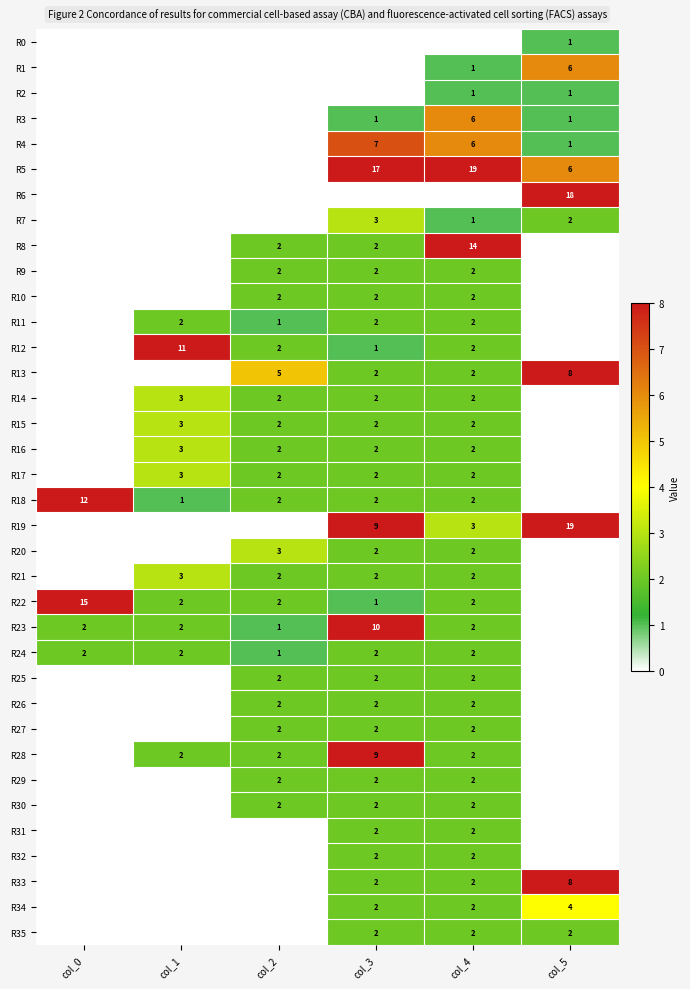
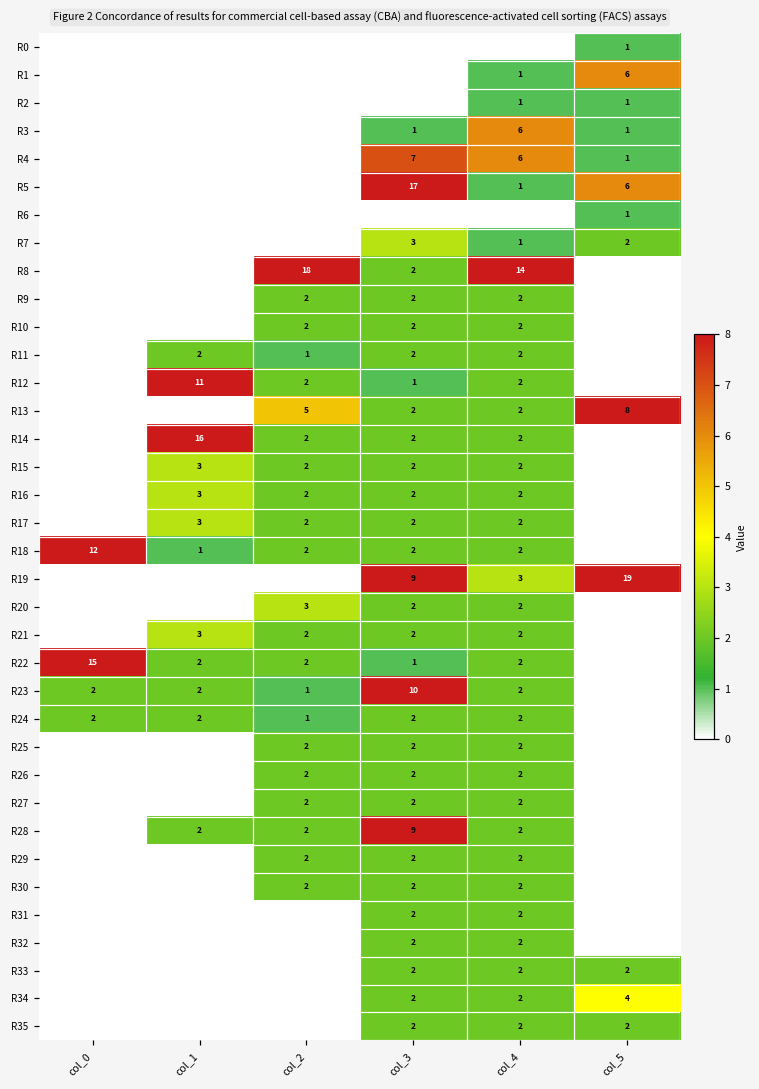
  {
    "R0": {
      "col_5": 1
    },
    "R1": {
      "col_4": 1,
      "col_5": 6
    },
    "R2": {
      "col_4": 1,
      "col_5": 1
    },
    "R3": {
      "col_3": 1,
      "col_4": 6,
      "col_5": 1
    },
    "R4": {
      "col_3": 7,
      "col_4": 6,
      "col_5": 1
    },
    "R5": {
      "col_3": 17,
-     "col_4": 19,
+     "col_4": 1,
      "col_5": 6
    },
    "R6": {
-     "col_5": 18
+     "col_5": 1
    },
    "R7": {
      "col_3": 3,
      "col_4": 1,
      "col_5": 2
    },
    "R8": {
-     "col_2": 2,
+     "col_2": 18,
      "col_3": 2,
      "col_4": 14
    },
    "R9": {
      "col_2": 2,
      "col_3": 2,
      "col_4": 2
    },
    "R10": {
      "col_2": 2,
      "col_3": 2,
      "col_4": 2
    },
    "R11": {
      "col_1": 2,
      "col_2": 1,
      "col_3": 2,
      "col_4": 2
    },
    "R12": {
      "col_1": 11,
      "col_2": 2,
      "col_3": 1,
      "col_4": 2
    },
    "R13": {
      "col_2": 5,
      "col_3": 2,
      "col_4": 2,
      "col_5": 8
    },
    "R14": {
-     "col_1": 3,
+     "col_1": 16,
      "col_2": 2,
      "col_3": 2,
      "col_4": 2
    },
    "R15": {
      "col_1": 3,
      "col_2": 2,
      "col_3": 2,
      "col_4": 2
    },
    "R16": {
      "col_1": 3,
      "col_2": 2,
      "col_3": 2,
      "col_4": 2
    },
    "R17": {
      "col_1": 3,
      "col_2": 2,
      "col_3": 2,
      "col_4": 2
    },
    "R18": {
      "col_0": 12,
      "col_1": 1,
      "col_2": 2,
      "col_3": 2,
      "col_4": 2
    },
    "R19": {
      "col_3": 9,
      "col_4": 3,
      "col_5": 19
    },
    "R20": {
      "col_2": 3,
      "col_3": 2,
      "col_4": 2
    },
    "R21": {
      "col_1": 3,
      "col_2": 2,
      "col_3": 2,
      "col_4": 2
    },
    "R22": {
      "col_0": 15,
      "col_1": 2,
      "col_2": 2,
      "col_3": 1,
      "col_4": 2
    },
    "R23": {
      "col_0": 2,
      "col_1": 2,
      "col_2": 1,
      "col_3": 10,
      "col_4": 2
    },
    "R24": {
      "col_0": 2,
      "col_1": 2,
      "col_2": 1,
      "col_3": 2,
      "col_4": 2
    },
    "R25": {
      "col_2": 2,
      "col_3": 2,
      "col_4": 2
    },
    "R26": {
      "col_2": 2,
      "col_3": 2,
      "col_4": 2
    },
    "R27": {
      "col_2": 2,
      "col_3": 2,
      "col_4": 2
    },
    "R28": {
      "col_1": 2,
      "col_2": 2,
      "col_3": 9,
      "col_4": 2
    },
    "R29": {
      "col_2": 2,
      "col_3": 2,
      "col_4": 2
    },
    "R30": {
      "col_2": 2,
      "col_3": 2,
      "col_4": 2
    },
    "R31": {
      "col_3": 2,
      "col_4": 2
    },
    "R32": {
      "col_3": 2,
      "col_4": 2
    },
    "R33": {
      "col_3": 2,
      "col_4": 2,
-     "col_5": 8
+     "col_5": 2
    },
    "R34": {
      "col_3": 2,
      "col_4": 2,
      "col_5": 4
    },
    "R35": {
      "col_3": 2,
      "col_4": 2,
      "col_5": 2
    }
  }
